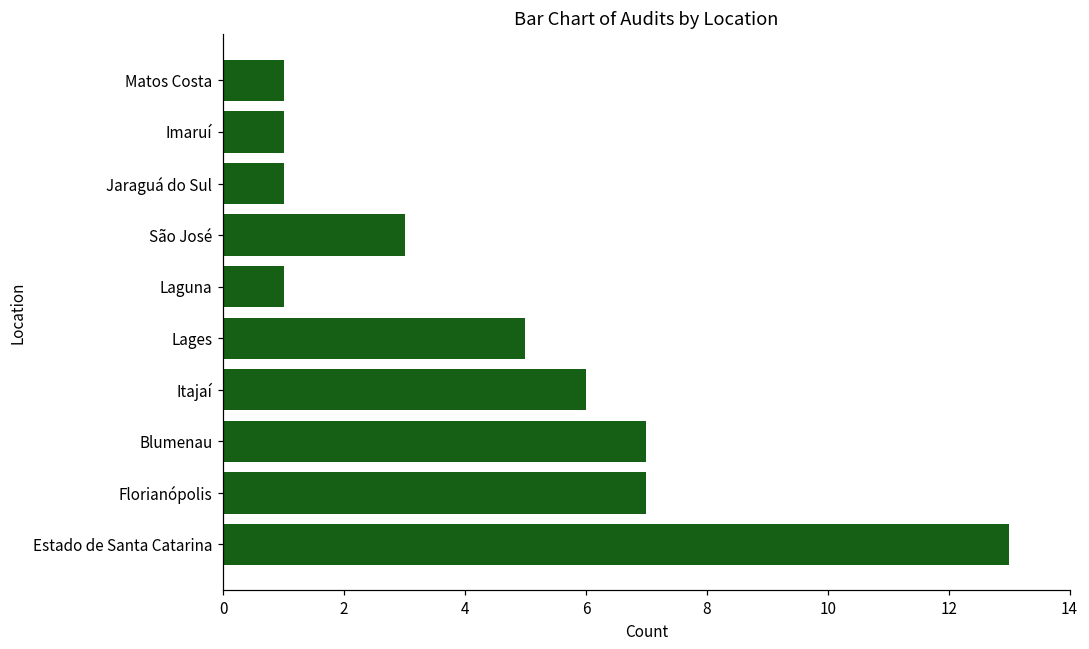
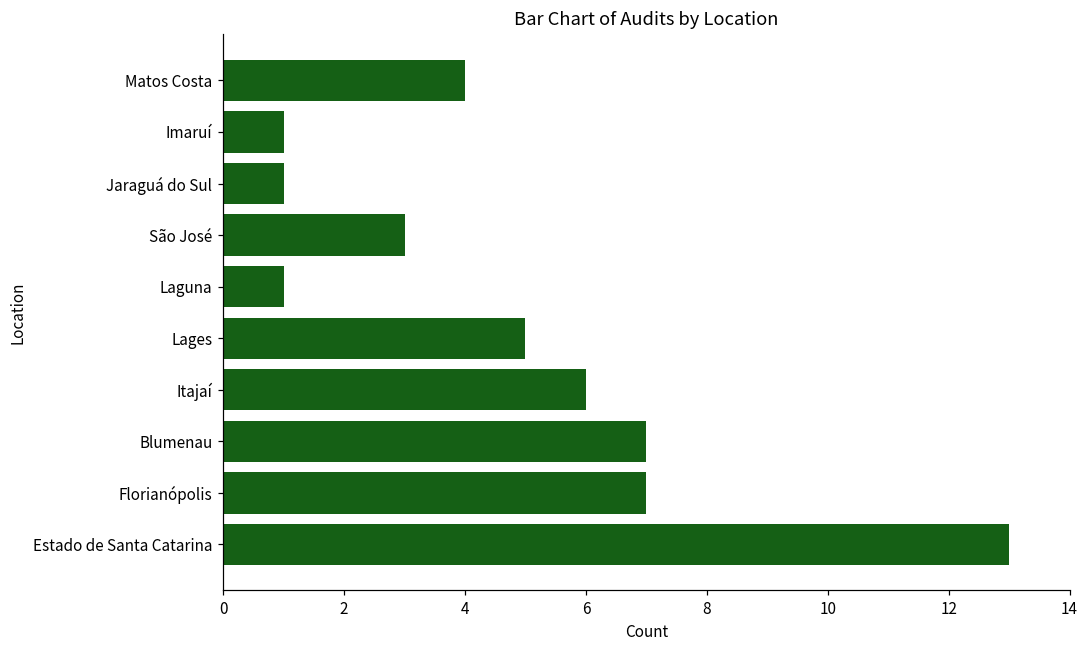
  {
-   "Matos Costa": 1,
+   "Matos Costa": 4,
    "Imaruí": 1,
    "Jaraguá do Sul": 1,
    "São José": 3,
    "Laguna": 1,
    "Lages": 5,
    "Itajaí": 6,
    "Blumenau": 7,
    "Florianópolis": 7,
    "Estado de Santa Catarina": 13
  }
